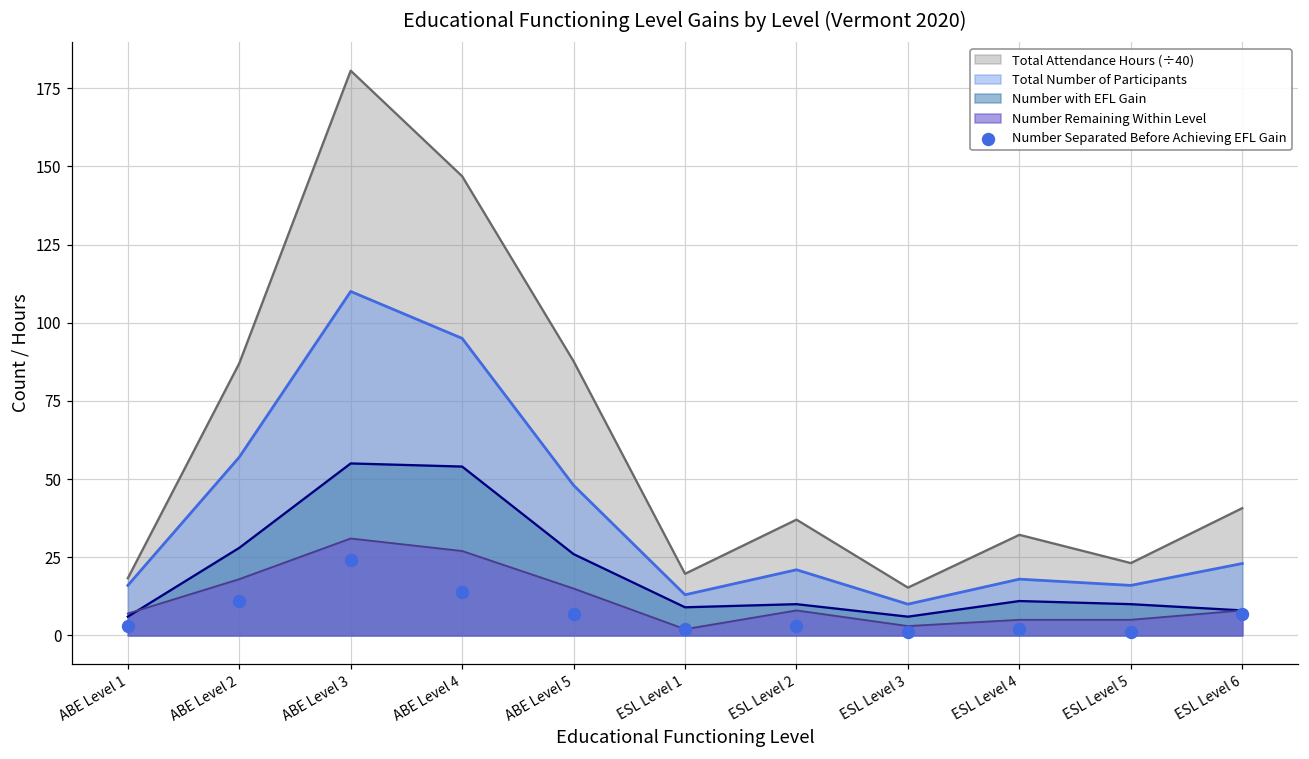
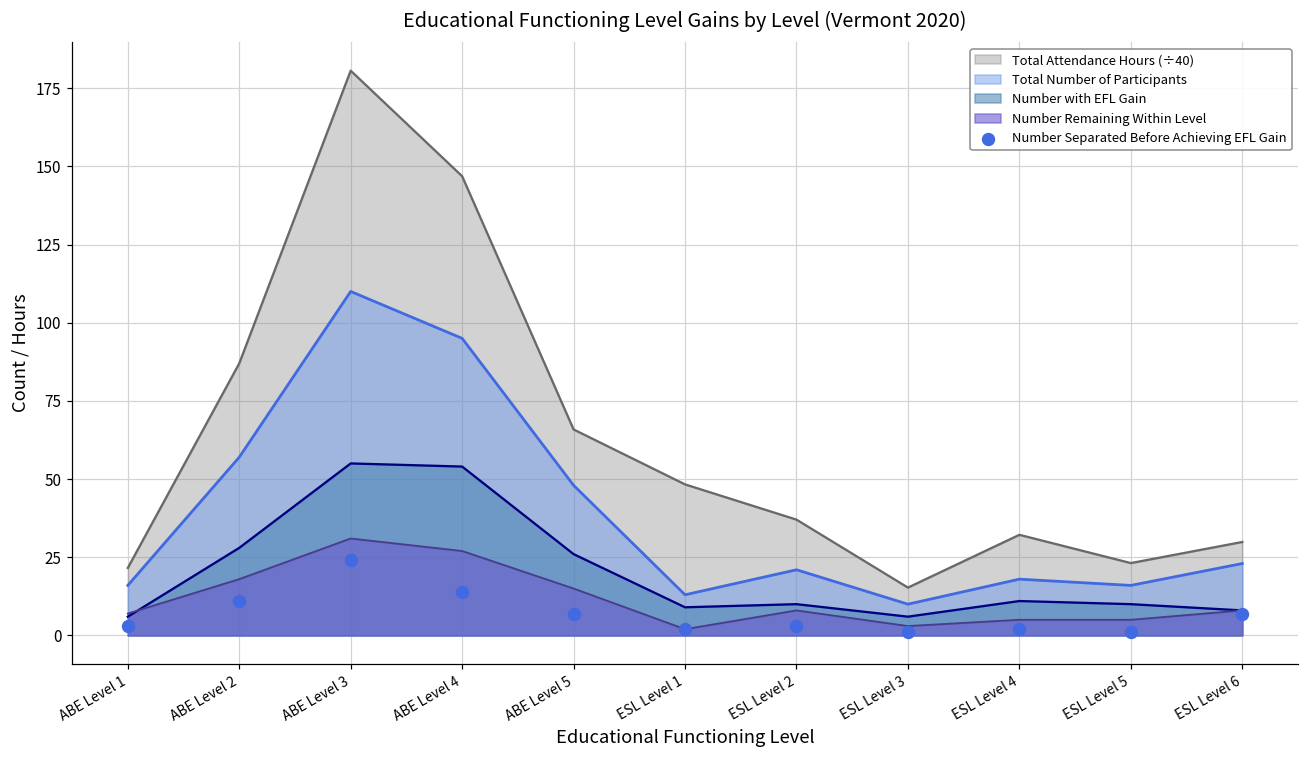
  {
    "Total Attendance Hours (÷40)": {
-     "ABE Level 1": 18,
+     "ABE Level 1": 22,
      "ABE Level 2": 87,
      "ABE Level 3": 181,
      "ABE Level 4": 147,
-     "ABE Level 5": 88,
-     "ESL Level 1": 20,
+     "ABE Level 5": 66,
+     "ESL Level 1": 48,
      "ESL Level 2": 37,
      "ESL Level 3": 15,
      "ESL Level 4": 32,
      "ESL Level 5": 23,
-     "ESL Level 6": 41
+     "ESL Level 6": 30
    }
  }
